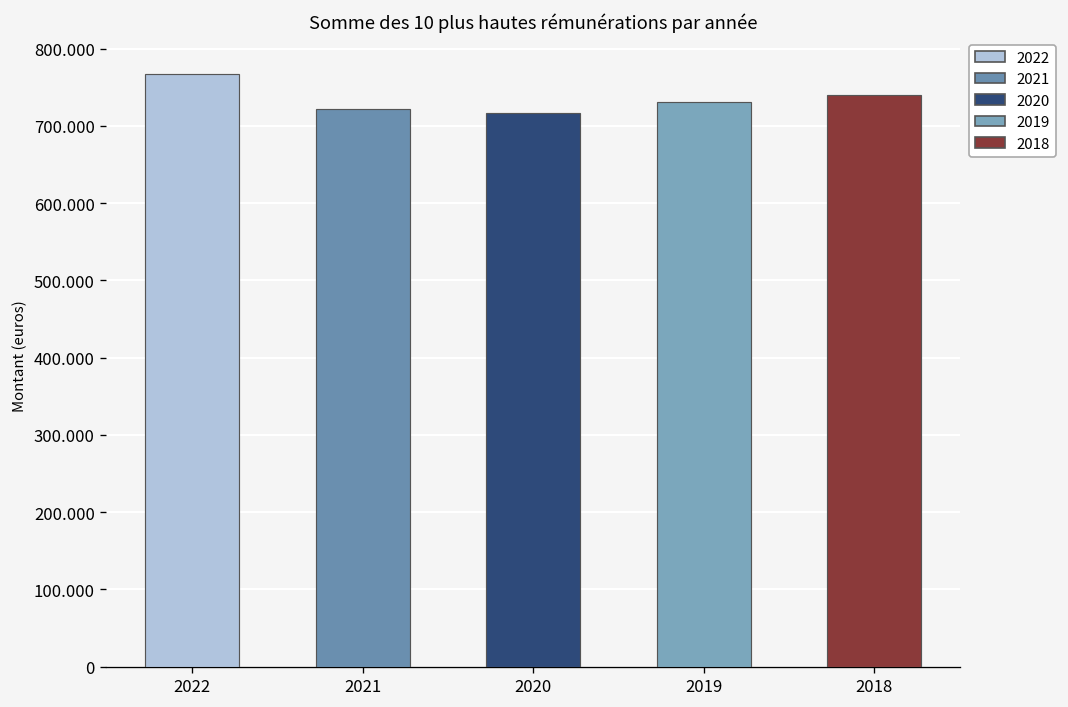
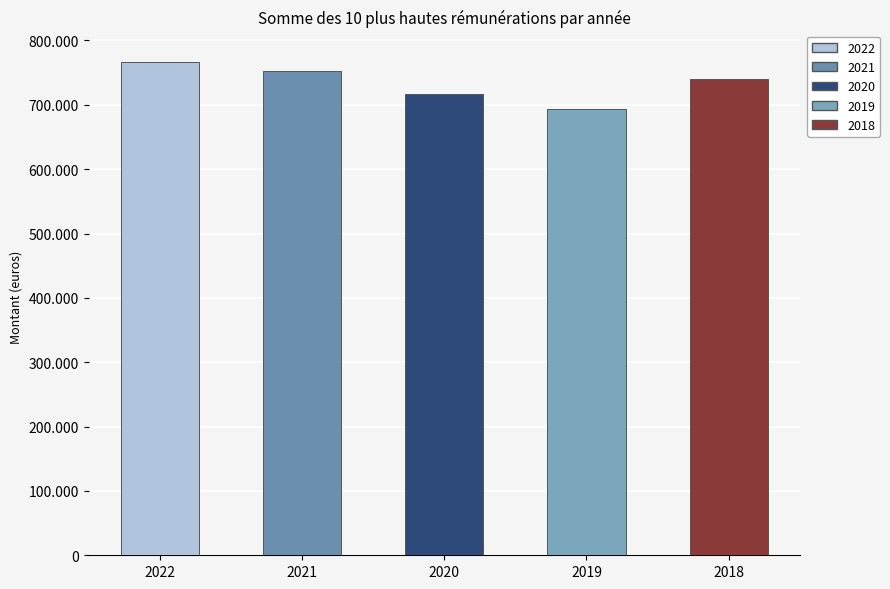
  {
    "2022": 770,
-   "2021": 720,
+   "2021": 750,
    "2020": 720,
-   "2019": 730,
+   "2019": 690,
    "2018": 740
  }
